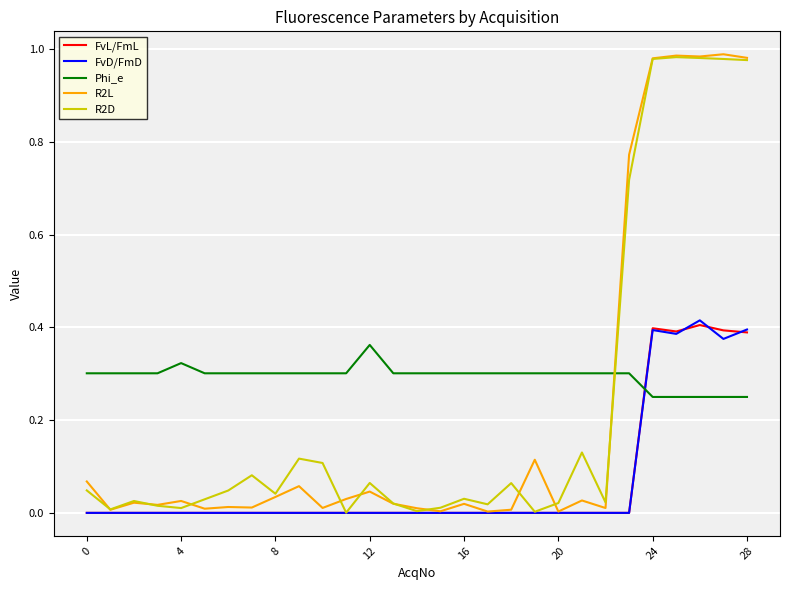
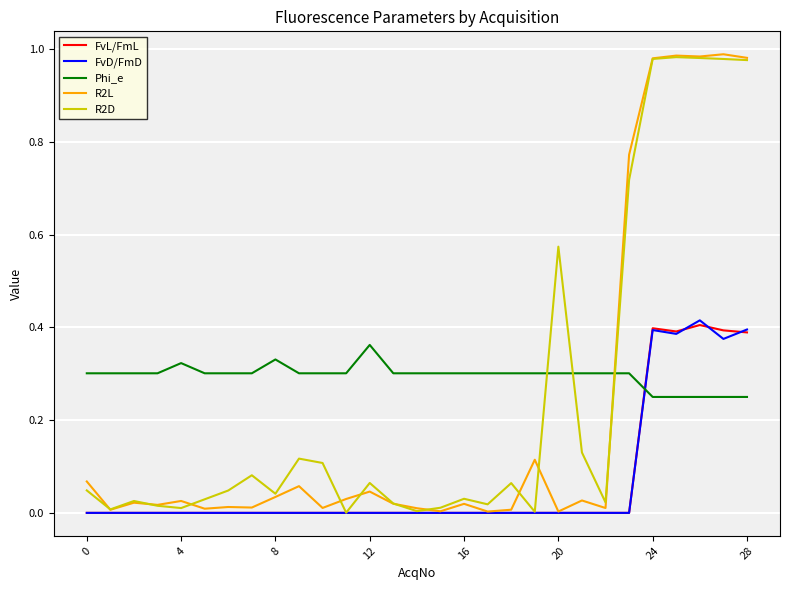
  {
    "FvL/FmL": {
      "28": 0.39
    },
    "FvD/FmD": {
      "28": 0.40
    },
    "Phi_e": {
      "0": 0.30,
      "4": 0.32,
-     "8": 0.30,
+     "8": 0.33,
      "12": 0.36,
      "16": 0.30,
      "20": 0.30,
      "24": 0.25,
      "28": 0.25
    },
    "R2L": {
      "0": 0.07,
      "4": 0.03,
      "8": 0.03,
      "12": 0.05,
      "16": 0.02
    },
    "R2D": {
      "0": 0.05,
      "4": 0.01,
      "8": 0.04,
      "12": 0.06,
      "16": 0.03,
-     "20": 0.02
+     "20": 0.57
    }
  }
